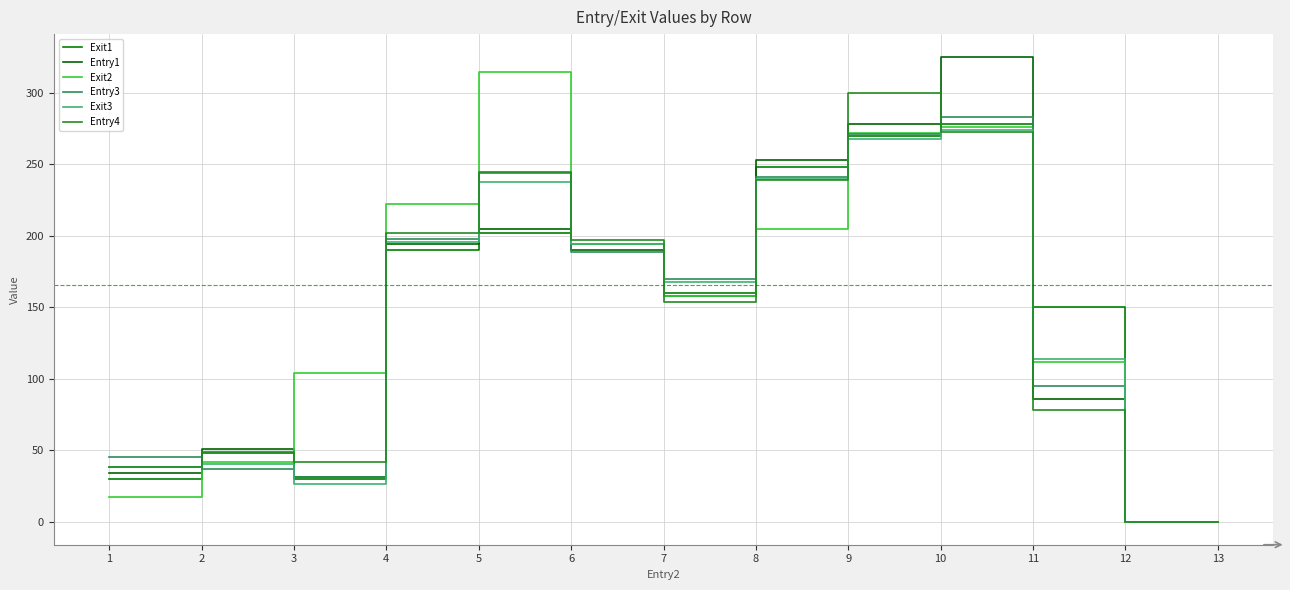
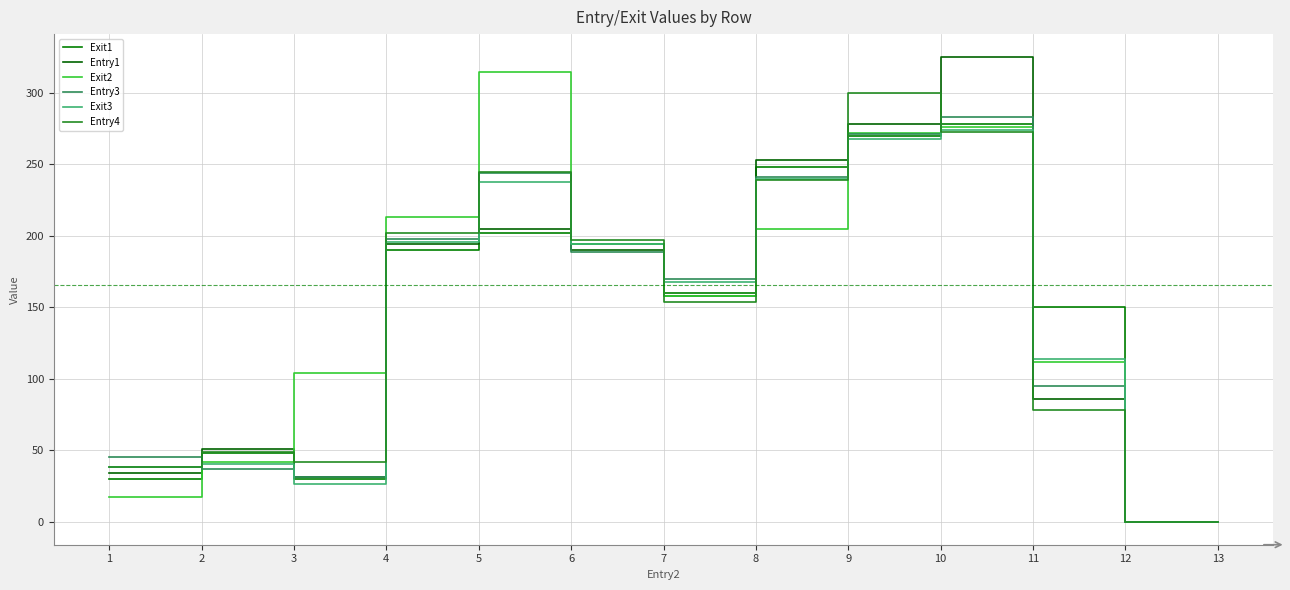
  {
    "Exit2": {
      "1": 17,
      "2": 42,
      "3": 104,
-     "4": 222,
+     "4": 213,
      "5": 315,
      "8": 205,
      "10": 276,
      "11": 112
    }
  }
